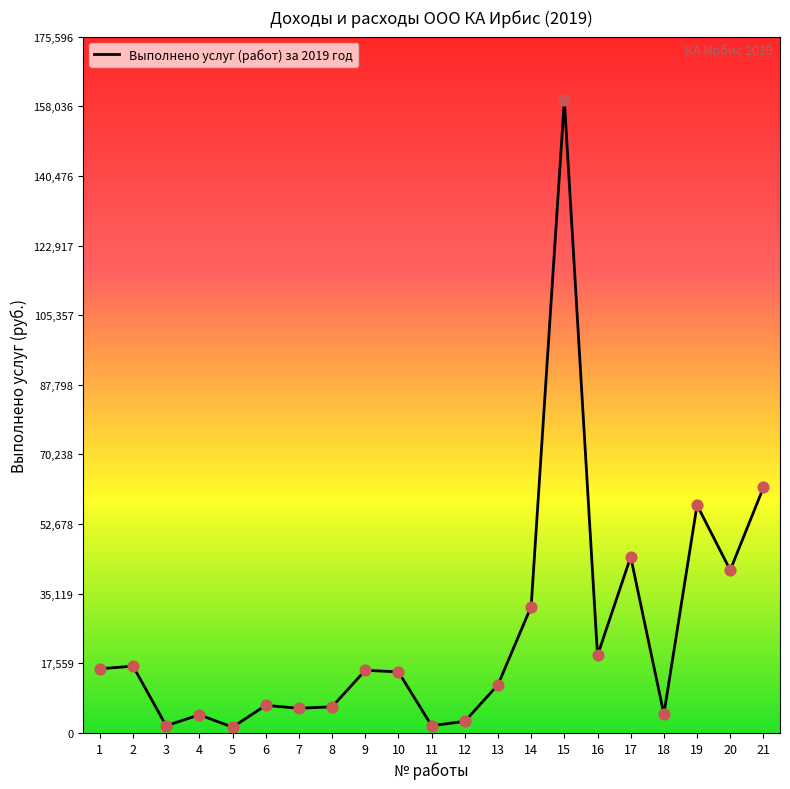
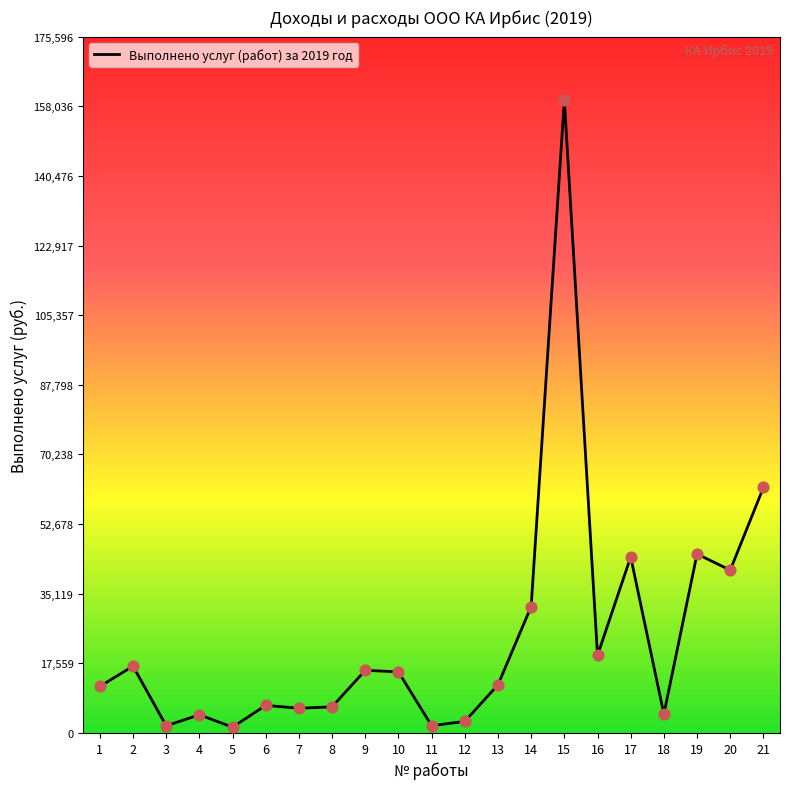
  {
-   "1": "16,000",
+   "1": "12,000",
    "2": "17,000",
    "3": "2,000",
    "4": "5,000",
    "5": "1,000",
    "6": "7,000",
    "7": "6,000",
    "8": "7,000",
    "9": "16,000",
    "10": "15,000",
    "11": "2,000",
    "12": "3,000",
    "13": "12,000",
    "14": "32,000",
    "15": "160,000",
    "16": "20,000",
    "17": "44,000",
    "18": "5,000",
-   "19": "57,000",
+   "19": "45,000",
    "20": "41,000",
    "21": "62,000"
  }
